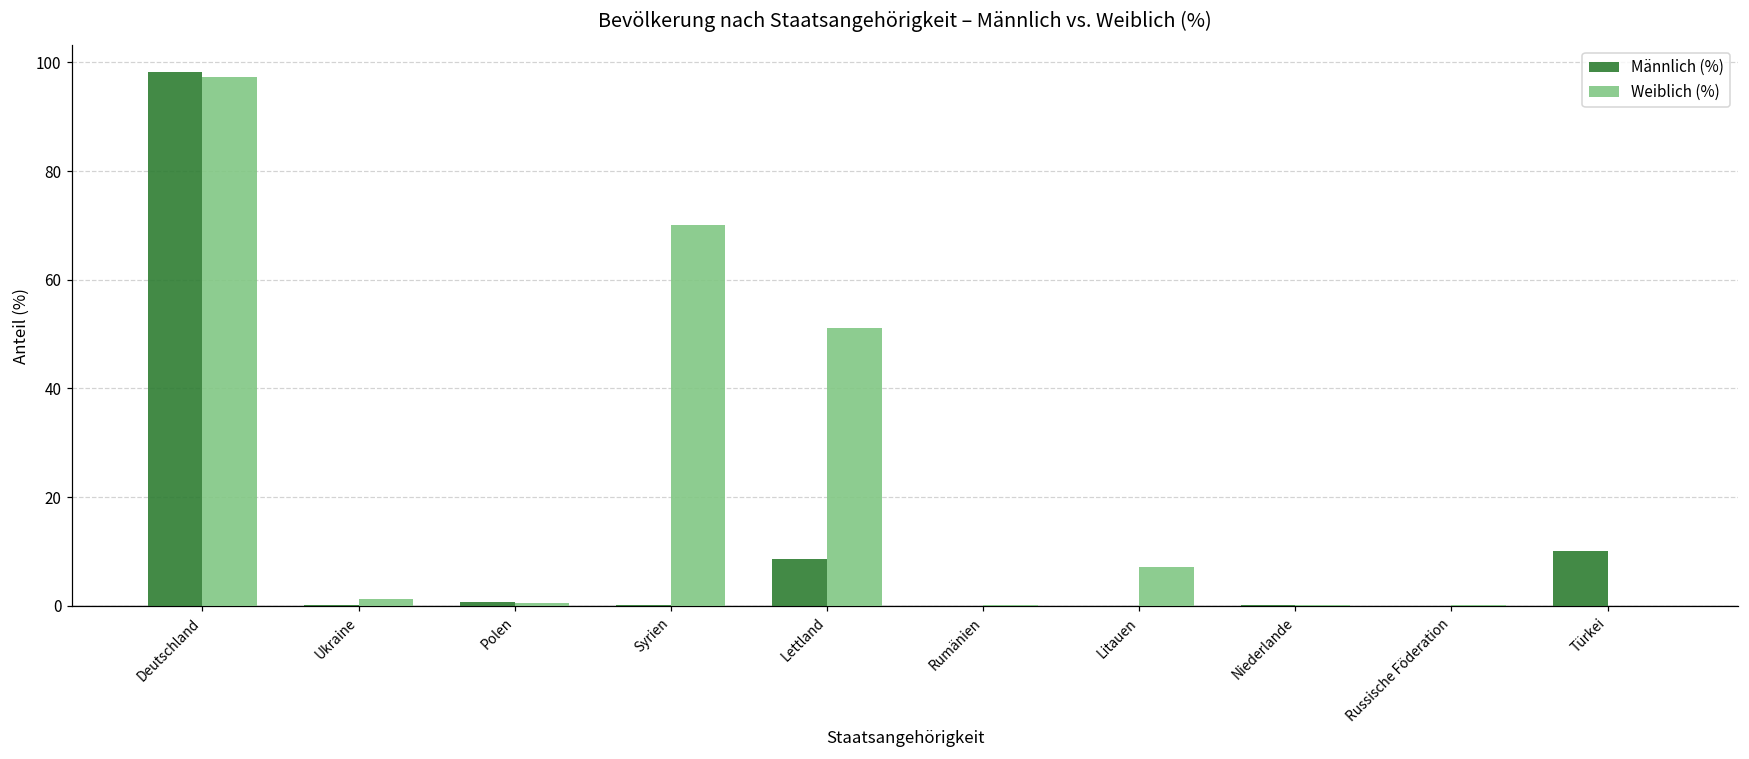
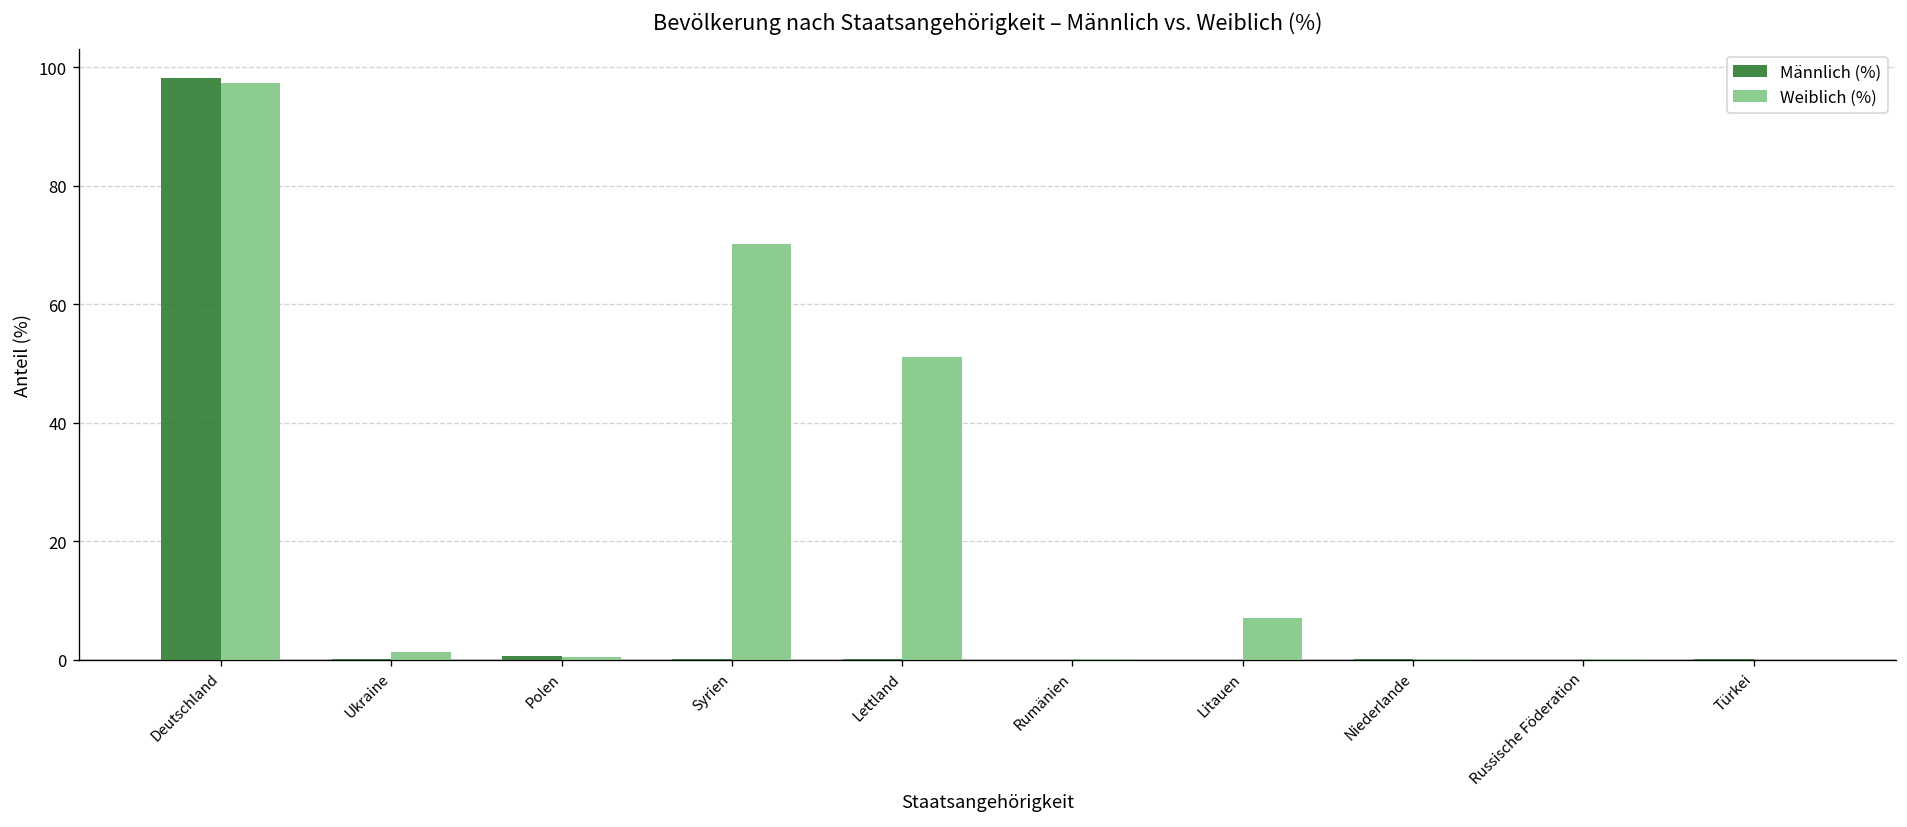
  {
    "Männlich (%)": {
      "Deutschland": 98,
      "Polen": 1,
-     "Lettland": 9,
+     "Lettland": 0,
      "Rumänien": 0,
      "Litauen": 0,
      "Russische Föderation": 0,
-     "Türkei": 10
+     "Türkei": 0
    },
    "Weiblich (%)": {
      "Deutschland": 97,
      "Ukraine": 1,
      "Syrien": 70,
      "Lettland": 51,
      "Litauen": 7,
      "Türkei": 0
    }
  }
